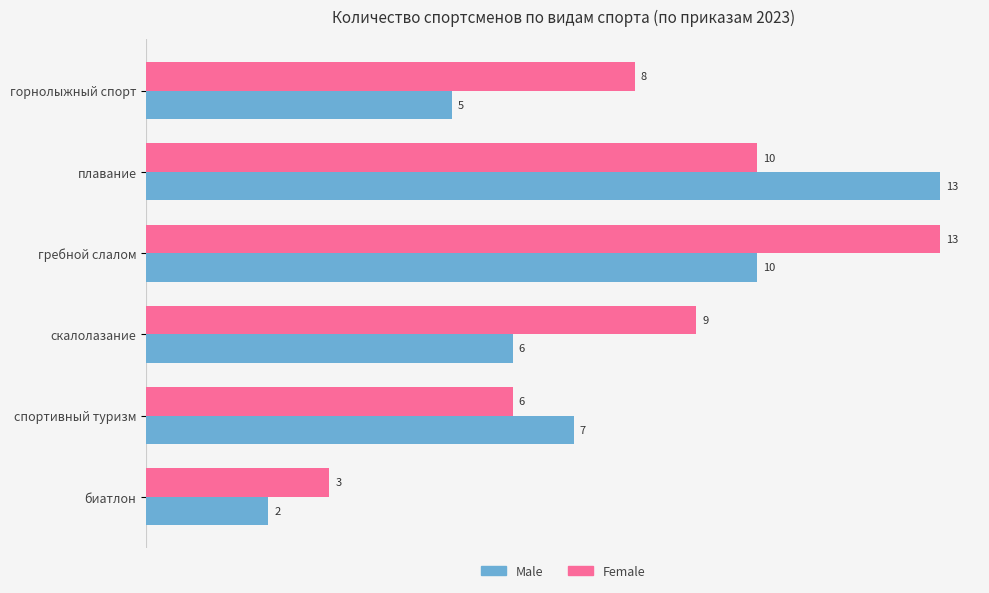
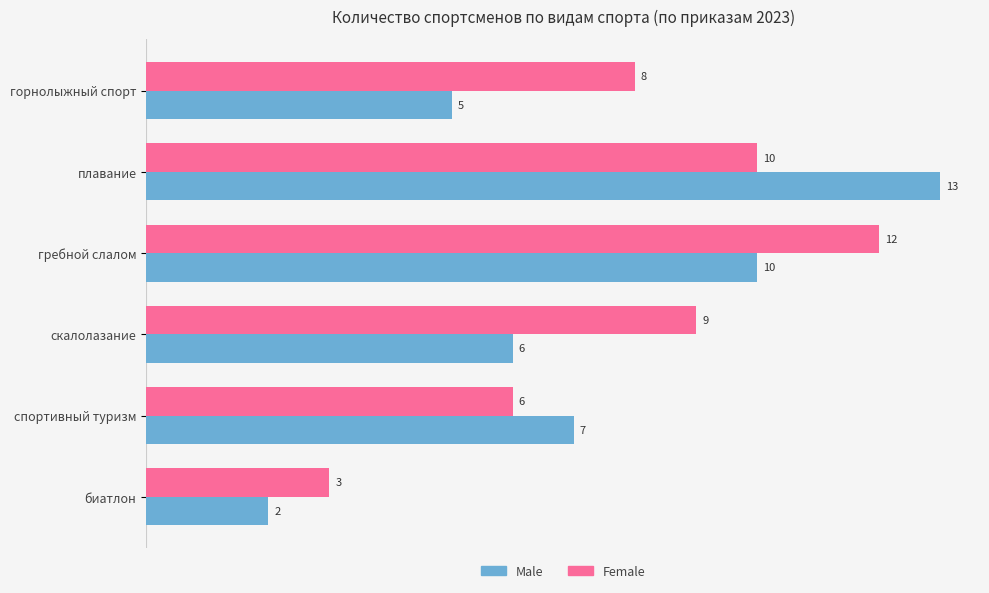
  {
    "Male": {
      "горнолыжный спорт": 5,
      "плавание": 13,
      "гребной слалом": 10,
      "скалолазание": 6,
      "спортивный туризм": 7,
      "биатлон": 2
    },
    "Female": {
      "горнолыжный спорт": 8,
      "плавание": 10,
-     "гребной слалом": 13,
+     "гребной слалом": 12,
      "скалолазание": 9,
      "спортивный туризм": 6,
      "биатлон": 3
    }
  }
